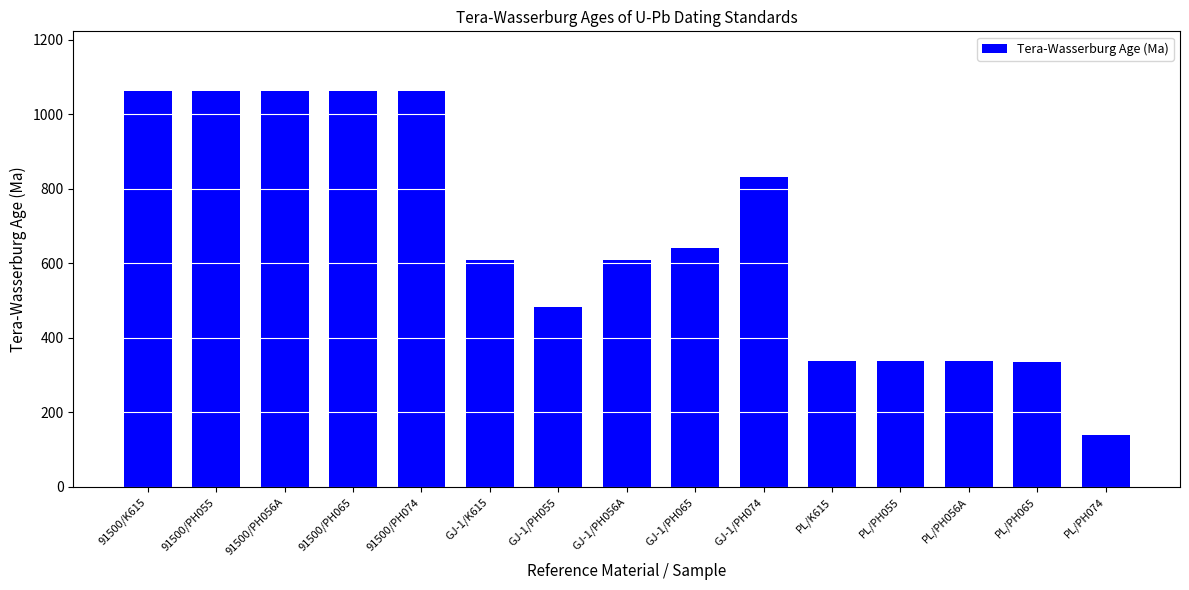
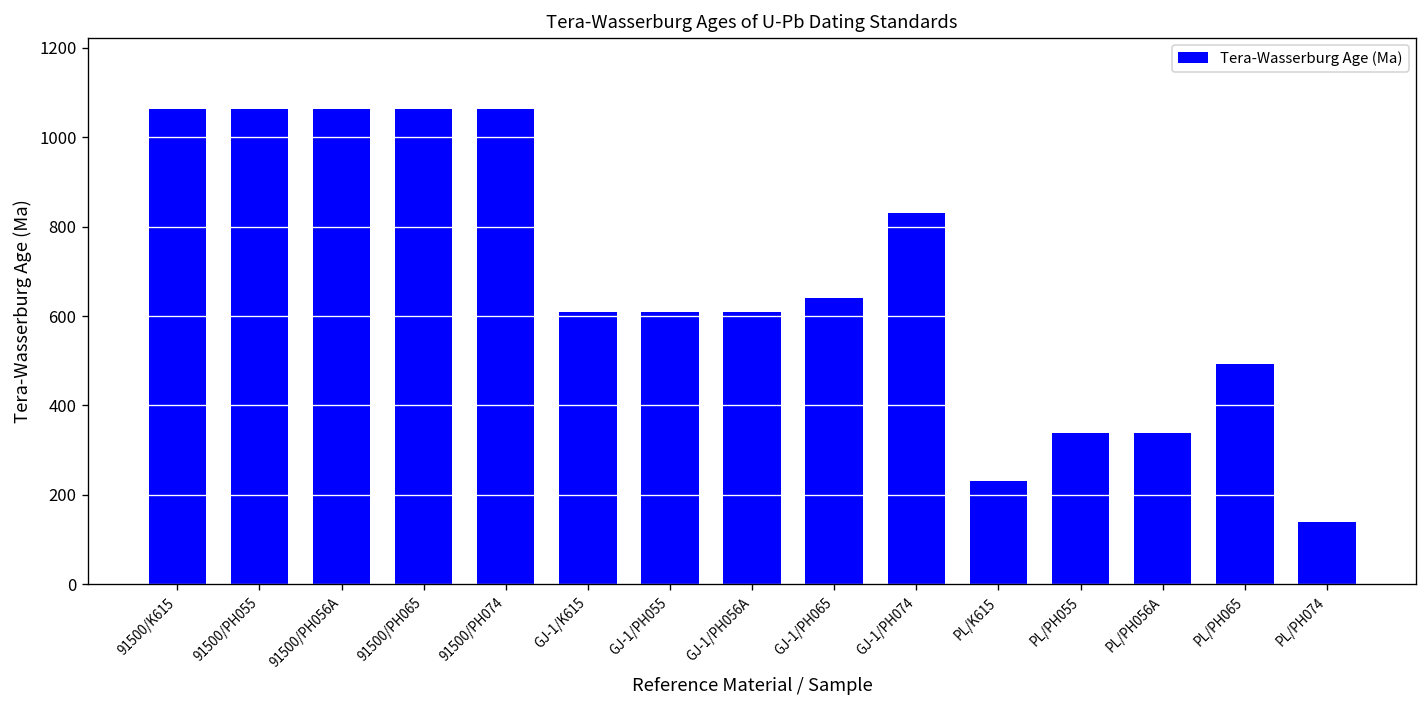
  {
    "91500/K615": 1060,
    "91500/PH055": 1060,
    "91500/PH056A": 1060,
    "91500/PH065": 1060,
    "91500/PH074": 1060,
    "GJ-1/K615": 610,
-   "GJ-1/PH055": 480,
+   "GJ-1/PH055": 610,
    "GJ-1/PH056A": 610,
    "GJ-1/PH065": 640,
    "GJ-1/PH074": 830,
-   "PL/K615": 340,
+   "PL/K615": 230,
    "PL/PH055": 340,
    "PL/PH056A": 340,
-   "PL/PH065": 340,
+   "PL/PH065": 490,
    "PL/PH074": 140
  }
